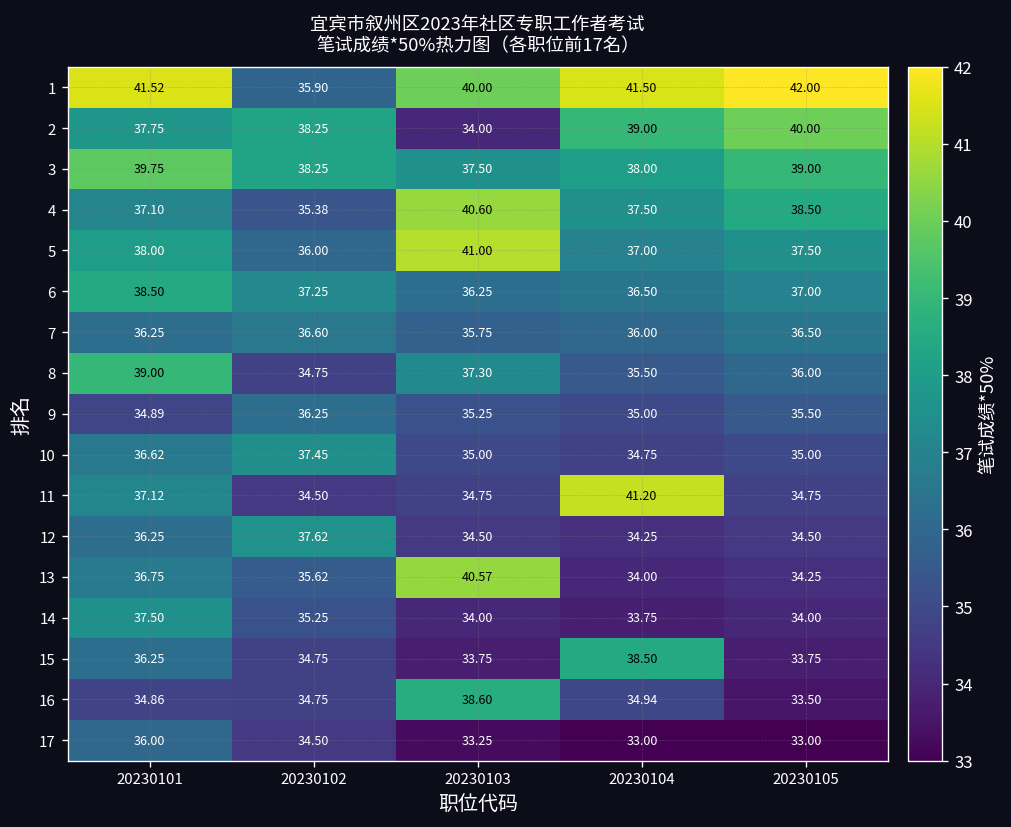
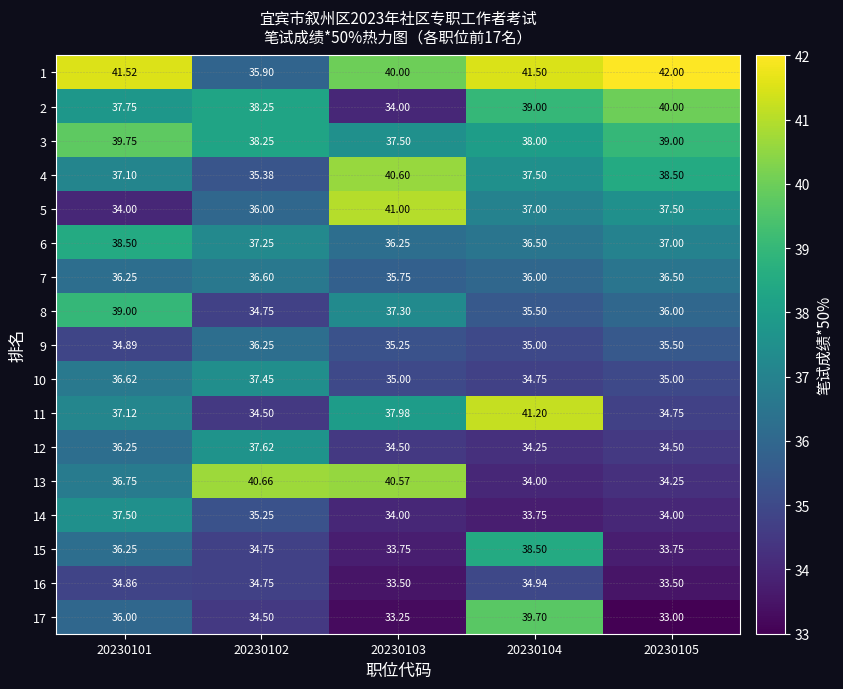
  {
    "1": {
      "20230101": 41.52,
      "20230102": 35.90,
      "20230103": 40.00,
      "20230104": 41.50,
      "20230105": 42.00
    },
    "2": {
      "20230101": 37.75,
      "20230102": 38.25,
      "20230103": 34.00,
      "20230104": 39.00,
      "20230105": 40.00
    },
    "3": {
      "20230101": 39.75,
      "20230102": 38.25,
      "20230103": 37.50,
      "20230104": 38.00,
      "20230105": 39.00
    },
    "4": {
      "20230101": 37.10,
      "20230102": 35.38,
      "20230103": 40.60,
      "20230104": 37.50,
      "20230105": 38.50
    },
    "5": {
-     "20230101": 38.00,
+     "20230101": 34.00,
      "20230102": 36.00,
      "20230103": 41.00,
      "20230104": 37.00,
      "20230105": 37.50
    },
    "6": {
      "20230101": 38.50,
      "20230102": 37.25,
      "20230103": 36.25,
      "20230104": 36.50,
      "20230105": 37.00
    },
    "7": {
      "20230101": 36.25,
      "20230102": 36.60,
      "20230103": 35.75,
      "20230104": 36.00,
      "20230105": 36.50
    },
    "8": {
      "20230101": 39.00,
      "20230102": 34.75,
      "20230103": 37.30,
      "20230104": 35.50,
      "20230105": 36.00
    },
    "9": {
      "20230101": 34.89,
      "20230102": 36.25,
      "20230103": 35.25,
      "20230104": 35.00,
      "20230105": 35.50
    },
    "10": {
      "20230101": 36.62,
      "20230102": 37.45,
      "20230103": 35.00,
      "20230104": 34.75,
      "20230105": 35.00
    },
    "11": {
      "20230101": 37.12,
      "20230102": 34.50,
-     "20230103": 34.75,
+     "20230103": 37.98,
      "20230104": 41.20,
      "20230105": 34.75
    },
    "12": {
      "20230101": 36.25,
      "20230102": 37.62,
      "20230103": 34.50,
      "20230104": 34.25,
      "20230105": 34.50
    },
    "13": {
      "20230101": 36.75,
-     "20230102": 35.62,
+     "20230102": 40.66,
      "20230103": 40.57,
      "20230104": 34.00,
      "20230105": 34.25
    },
    "14": {
      "20230101": 37.50,
      "20230102": 35.25,
      "20230103": 34.00,
      "20230104": 33.75,
      "20230105": 34.00
    },
    "15": {
      "20230101": 36.25,
      "20230102": 34.75,
      "20230103": 33.75,
      "20230104": 38.50,
      "20230105": 33.75
    },
    "16": {
      "20230101": 34.86,
      "20230102": 34.75,
-     "20230103": 38.60,
+     "20230103": 33.50,
      "20230104": 34.94,
      "20230105": 33.50
    },
    "17": {
      "20230101": 36.00,
      "20230102": 34.50,
      "20230103": 33.25,
-     "20230104": 33.00,
+     "20230104": 39.70,
      "20230105": 33.00
    }
  }
